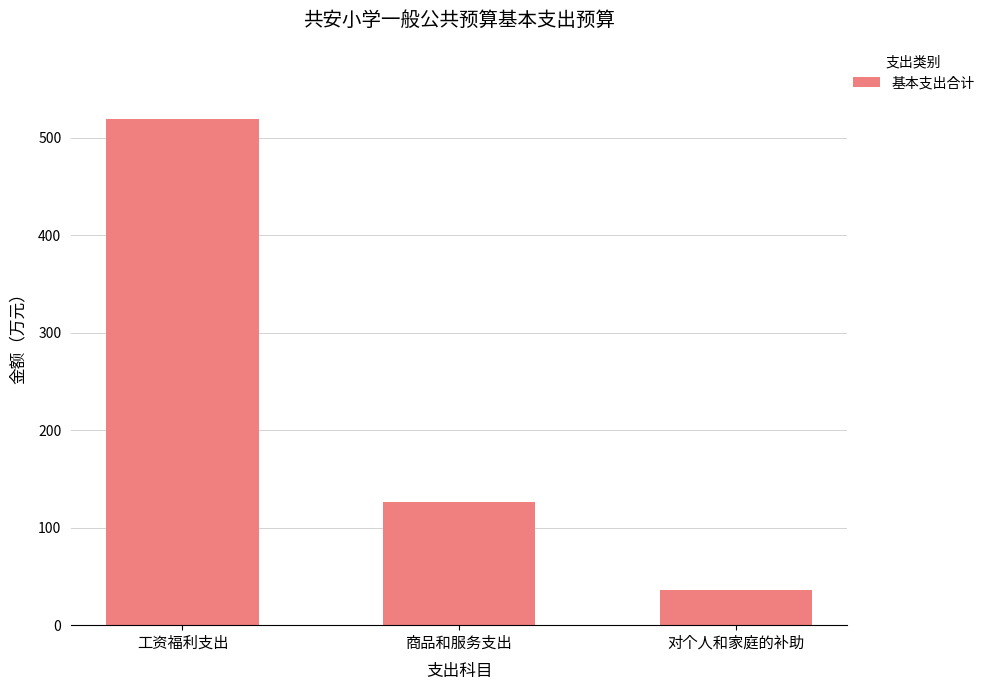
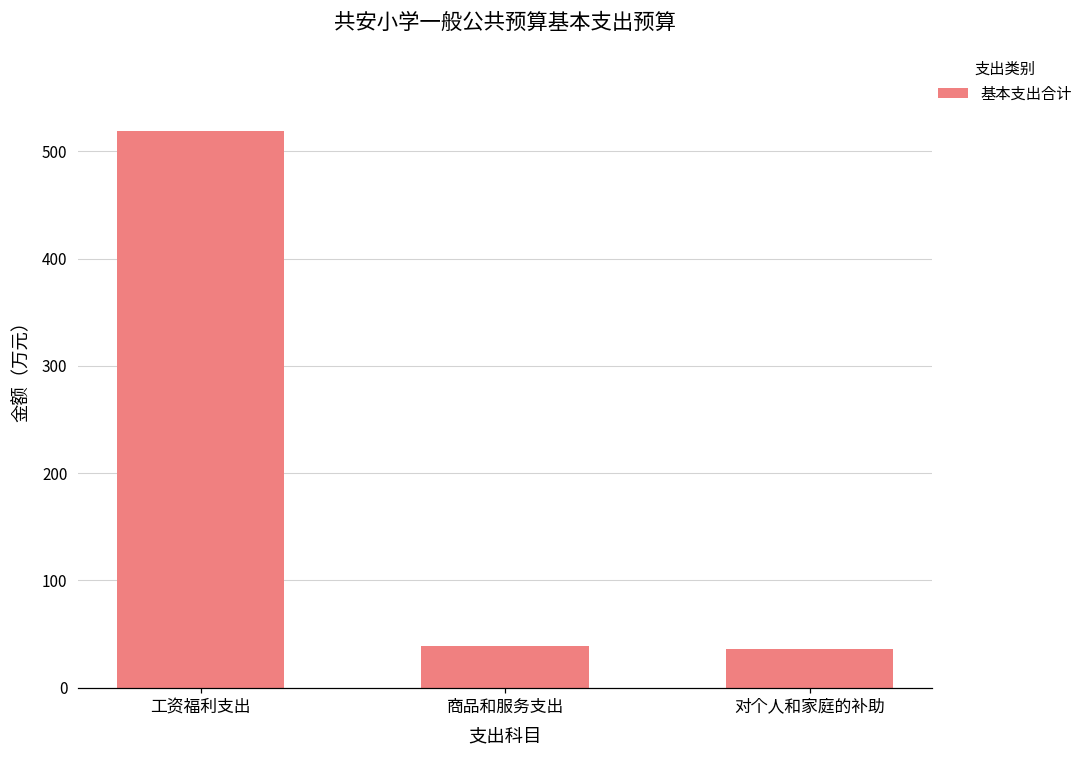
  {
    "工资福利支出": 520,
-   "商品和服务支出": 130,
+   "商品和服务支出": 40,
    "对个人和家庭的补助": 40
  }
